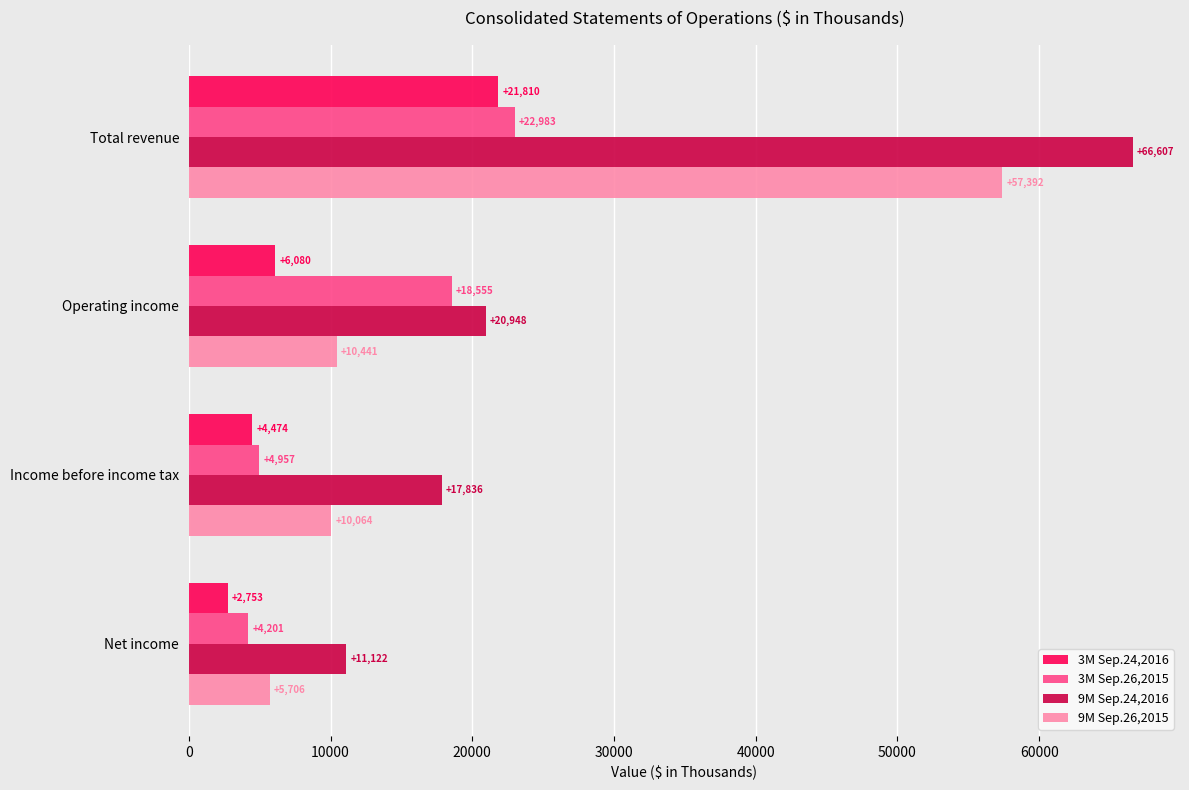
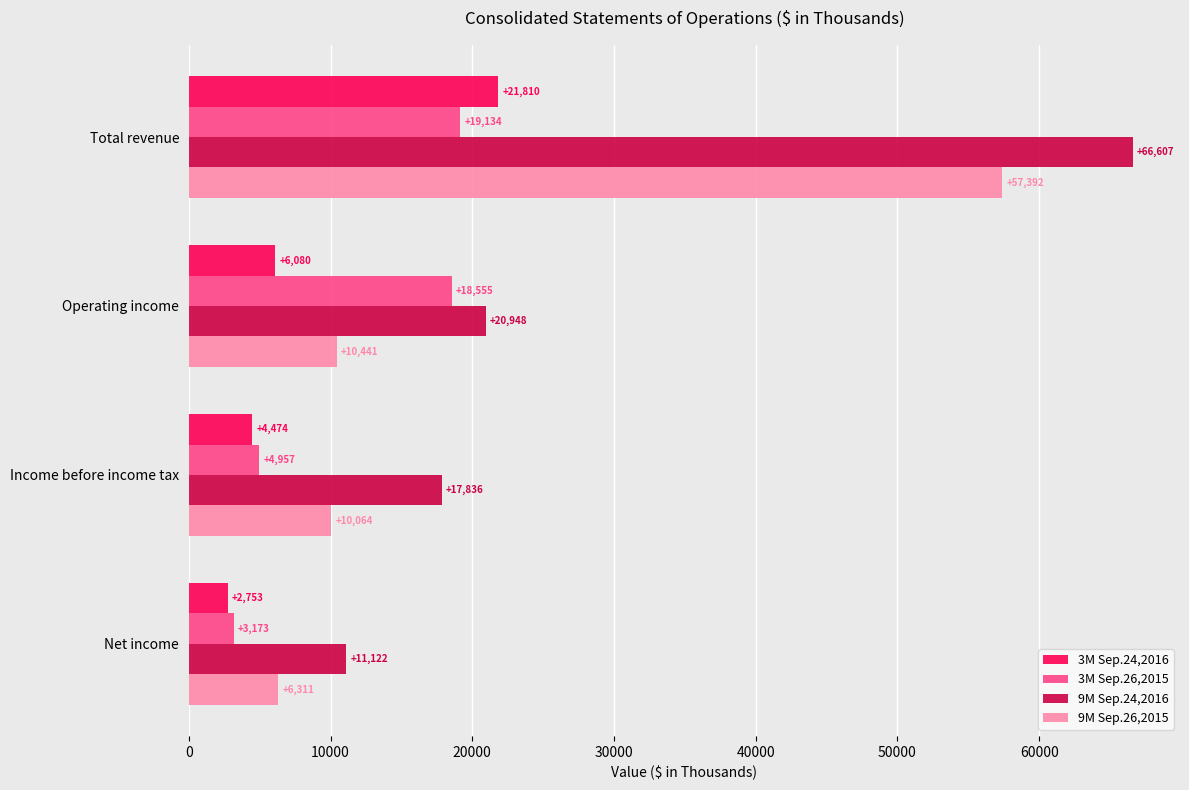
  {
    "3M Sep.26,2015": {
-     "Total revenue": "+22,983",
+     "Total revenue": "+19,134",
      "Operating income": "+18,555",
      "Income before income tax": "+4,957",
-     "Net income": "+4,201"
+     "Net income": "+3,173"
    },
    "9M Sep.26,2015": {
      "Total revenue": "+57,392",
      "Operating income": "+10,441",
      "Income before income tax": "+10,064",
-     "Net income": "+5,706"
+     "Net income": "+6,311"
    }
  }
